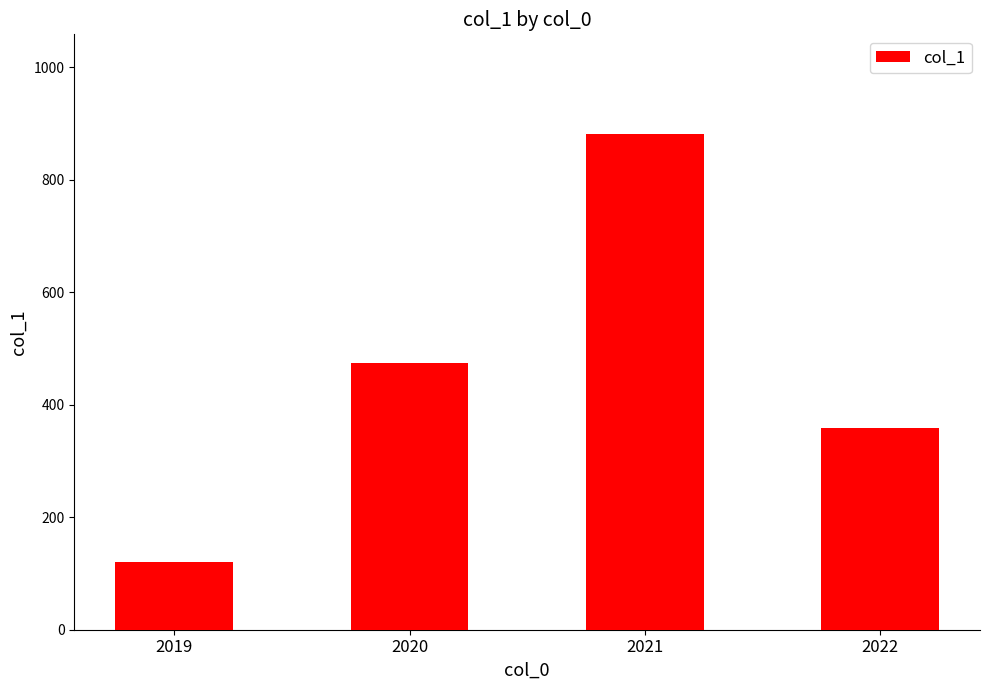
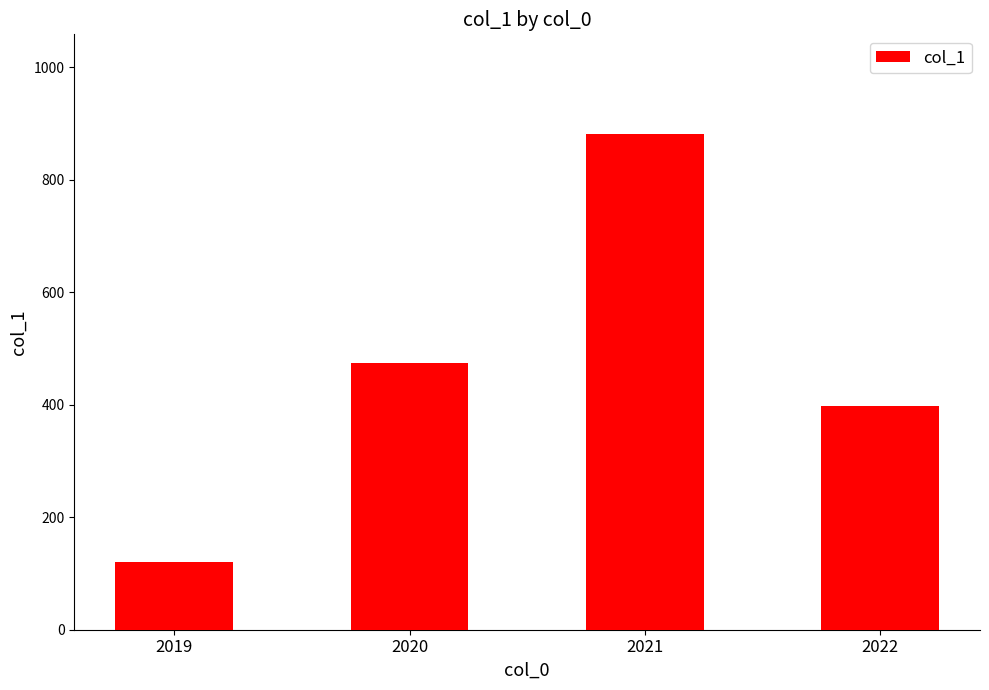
  {
    "2019": 120,
    "2020": 470,
    "2021": 880,
-   "2022": 360
+   "2022": 400
  }
